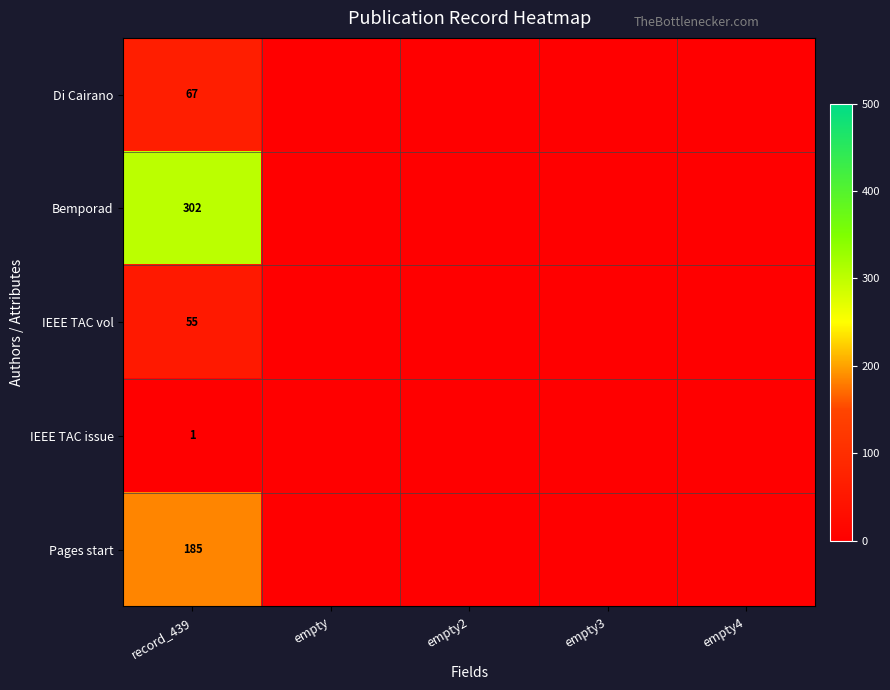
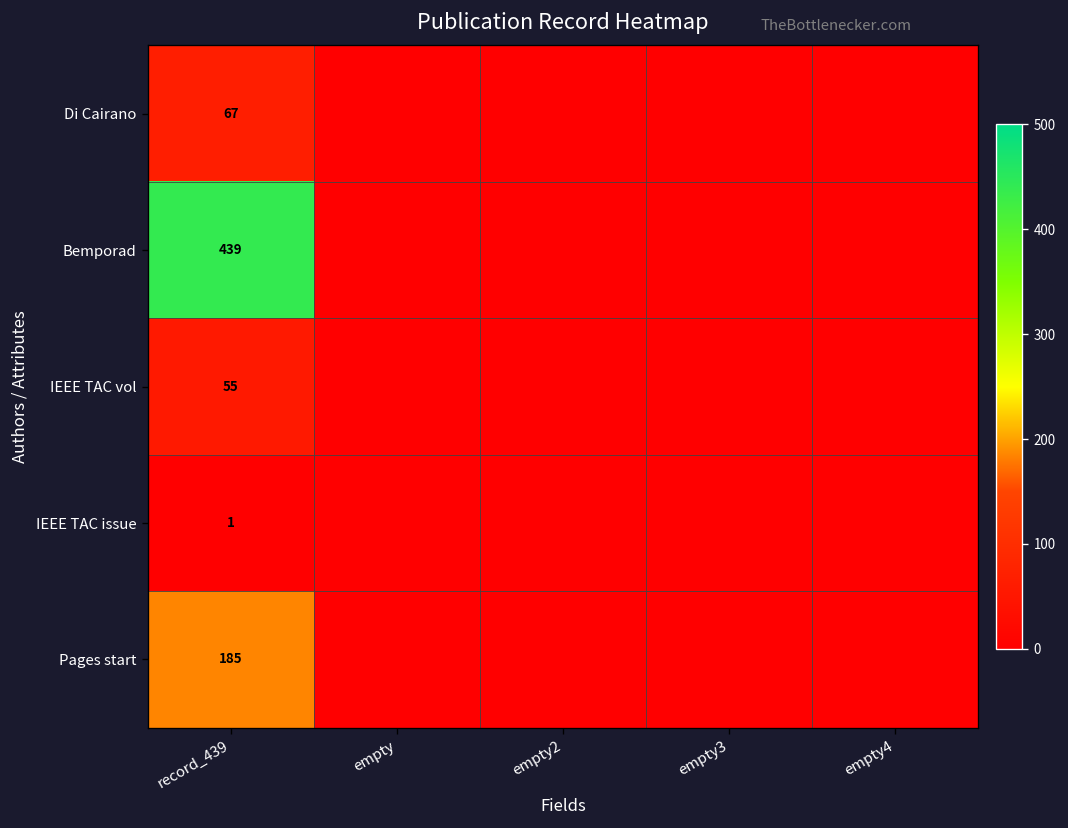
  {
    "Di Cairano": {
      "record_439": 67
    },
    "Bemporad": {
-     "record_439": 302
+     "record_439": 439
    },
    "IEEE TAC vol": {
      "record_439": 55
    },
    "IEEE TAC issue": {
      "record_439": 1
    },
    "Pages start": {
      "record_439": 185
    }
  }
